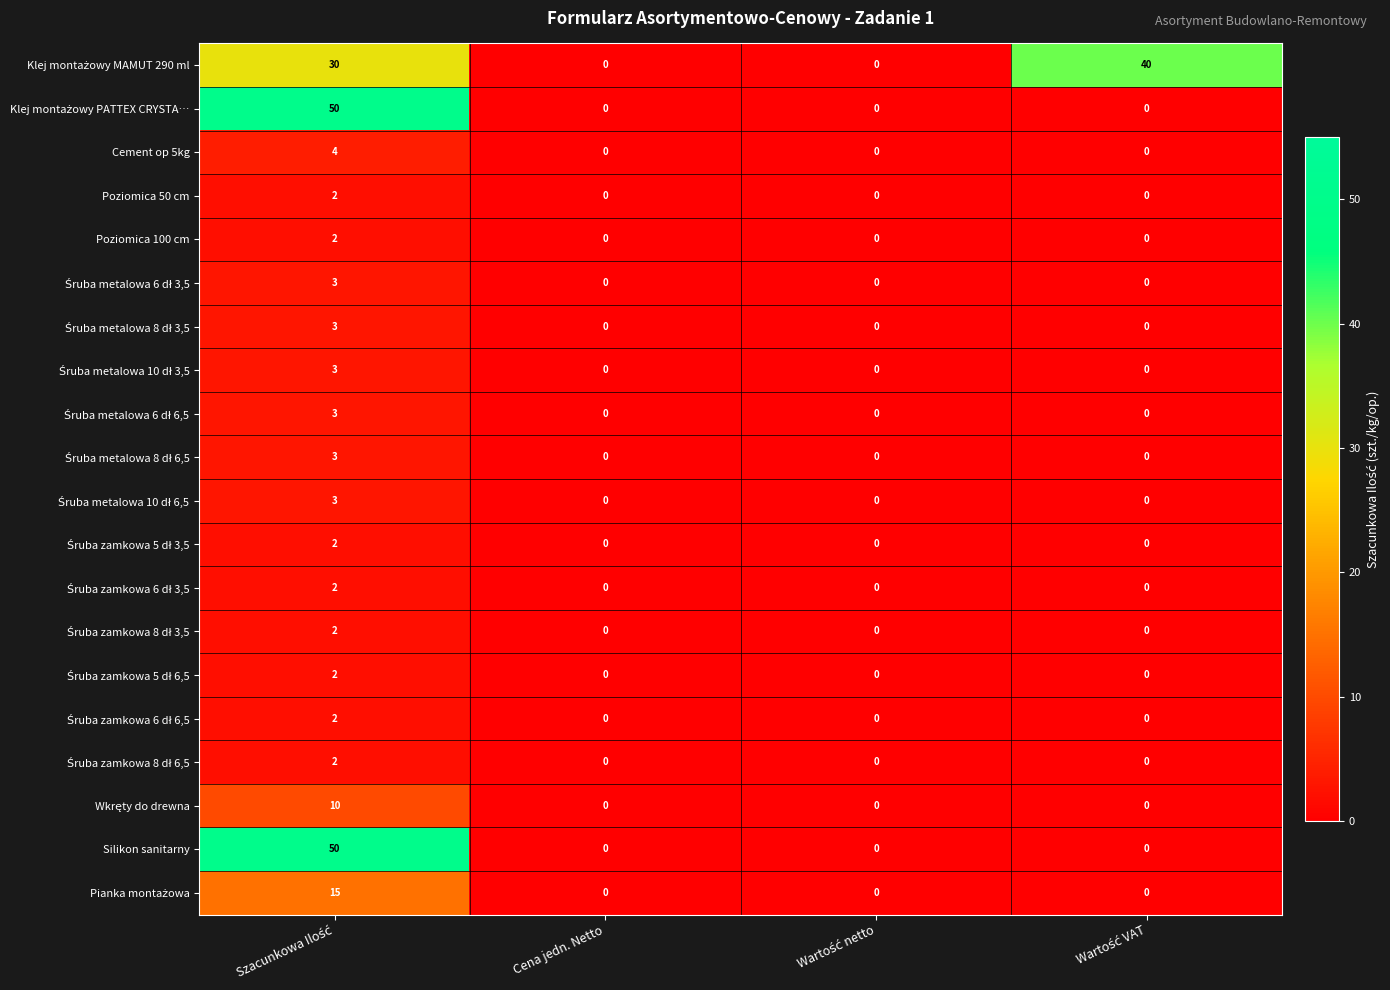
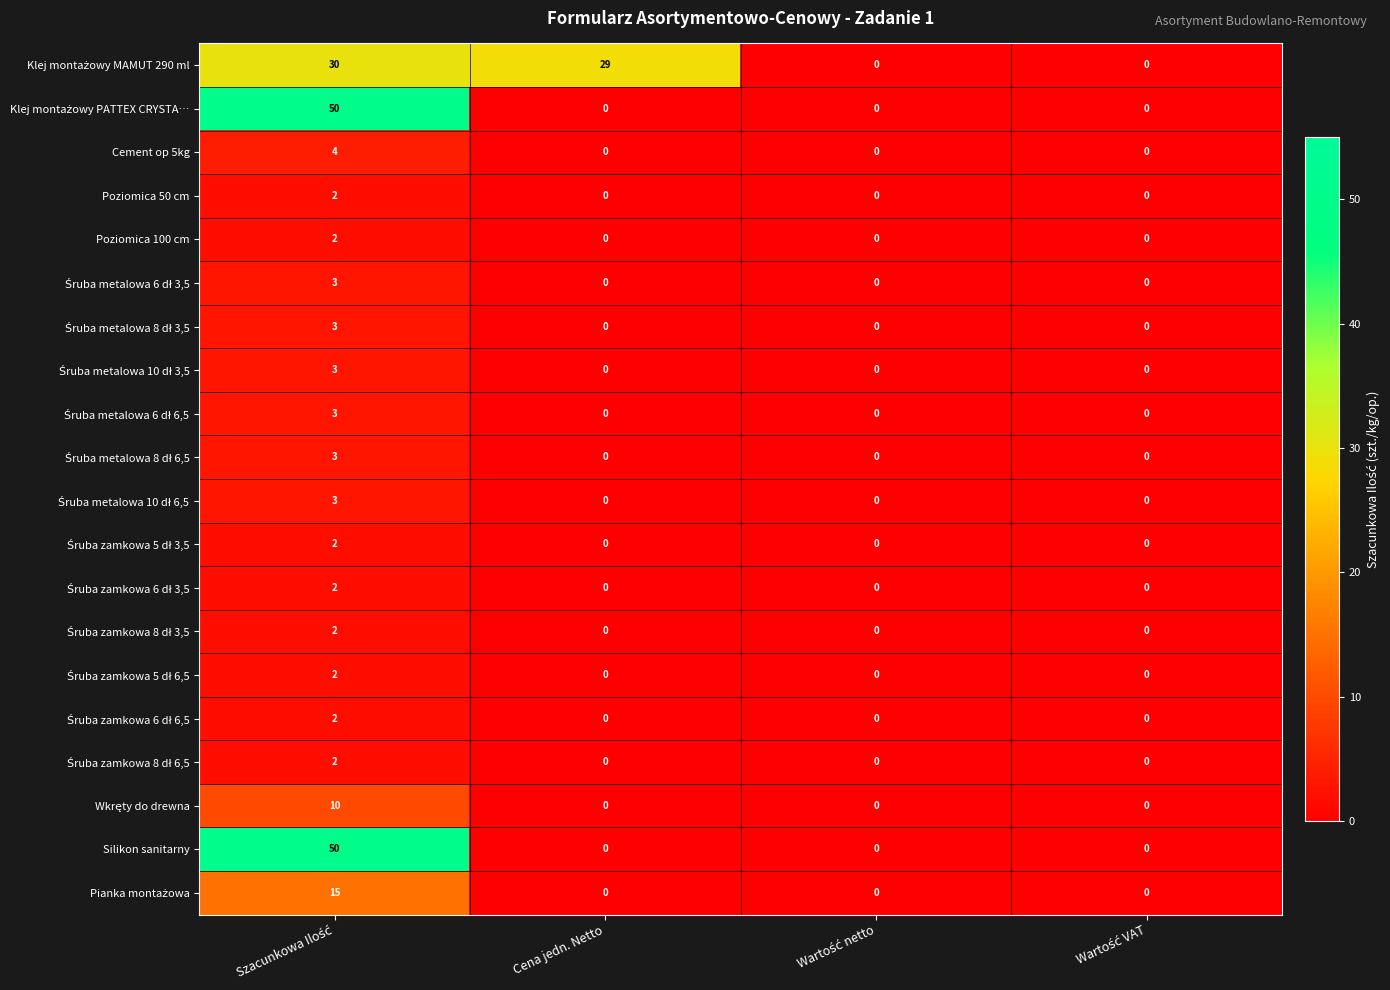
  {
    "Klej montażowy MAMUT 290 ml": {
      "Szacunkowa Ilość": 30,
-     "Cena jedn. Netto": 0,
+     "Cena jedn. Netto": 29,
      "Wartość netto": 0,
-     "Wartość VAT": 40
+     "Wartość VAT": 0
    },
    "Klej montażowy PATTEX CRYSTA…": {
      "Szacunkowa Ilość": 50,
      "Cena jedn. Netto": 0,
      "Wartość netto": 0,
      "Wartość VAT": 0
    },
    "Cement op 5kg": {
      "Szacunkowa Ilość": 4,
      "Cena jedn. Netto": 0,
      "Wartość netto": 0,
      "Wartość VAT": 0
    },
    "Poziomica 50 cm": {
      "Szacunkowa Ilość": 2,
      "Cena jedn. Netto": 0,
      "Wartość netto": 0,
      "Wartość VAT": 0
    },
    "Poziomica 100 cm": {
      "Szacunkowa Ilość": 2,
      "Cena jedn. Netto": 0,
      "Wartość netto": 0,
      "Wartość VAT": 0
    },
    "Śruba metalowa 6 dł 3,5": {
      "Szacunkowa Ilość": 3,
      "Cena jedn. Netto": 0,
      "Wartość netto": 0,
      "Wartość VAT": 0
    },
    "Śruba metalowa 8 dł 3,5": {
      "Szacunkowa Ilość": 3,
      "Cena jedn. Netto": 0,
      "Wartość netto": 0,
      "Wartość VAT": 0
    },
    "Śruba metalowa 10 dł 3,5": {
      "Szacunkowa Ilość": 3,
      "Cena jedn. Netto": 0,
      "Wartość netto": 0,
      "Wartość VAT": 0
    },
    "Śruba metalowa 6 dł 6,5": {
      "Szacunkowa Ilość": 3,
      "Cena jedn. Netto": 0,
      "Wartość netto": 0,
      "Wartość VAT": 0
    },
    "Śruba metalowa 8 dł 6,5": {
      "Szacunkowa Ilość": 3,
      "Cena jedn. Netto": 0,
      "Wartość netto": 0,
      "Wartość VAT": 0
    },
    "Śruba metalowa 10 dł 6,5": {
      "Szacunkowa Ilość": 3,
      "Cena jedn. Netto": 0,
      "Wartość netto": 0,
      "Wartość VAT": 0
    },
    "Śruba zamkowa 5 dł 3,5": {
      "Szacunkowa Ilość": 2,
      "Cena jedn. Netto": 0,
      "Wartość netto": 0,
      "Wartość VAT": 0
    },
    "Śruba zamkowa 6 dł 3,5": {
      "Szacunkowa Ilość": 2,
      "Cena jedn. Netto": 0,
      "Wartość netto": 0,
      "Wartość VAT": 0
    },
    "Śruba zamkowa 8 dł 3,5": {
      "Szacunkowa Ilość": 2,
      "Cena jedn. Netto": 0,
      "Wartość netto": 0,
      "Wartość VAT": 0
    },
    "Śruba zamkowa 5 dł 6,5": {
      "Szacunkowa Ilość": 2,
      "Cena jedn. Netto": 0,
      "Wartość netto": 0,
      "Wartość VAT": 0
    },
    "Śruba zamkowa 6 dł 6,5": {
      "Szacunkowa Ilość": 2,
      "Cena jedn. Netto": 0,
      "Wartość netto": 0,
      "Wartość VAT": 0
    },
    "Śruba zamkowa 8 dł 6,5": {
      "Szacunkowa Ilość": 2,
      "Cena jedn. Netto": 0,
      "Wartość netto": 0,
      "Wartość VAT": 0
    },
    "Wkręty do drewna": {
      "Szacunkowa Ilość": 10,
      "Cena jedn. Netto": 0,
      "Wartość netto": 0,
      "Wartość VAT": 0
    },
    "Silikon sanitarny": {
      "Szacunkowa Ilość": 50,
      "Cena jedn. Netto": 0,
      "Wartość netto": 0,
      "Wartość VAT": 0
    },
    "Pianka montażowa": {
      "Szacunkowa Ilość": 15,
      "Cena jedn. Netto": 0,
      "Wartość netto": 0,
      "Wartość VAT": 0
    }
  }
